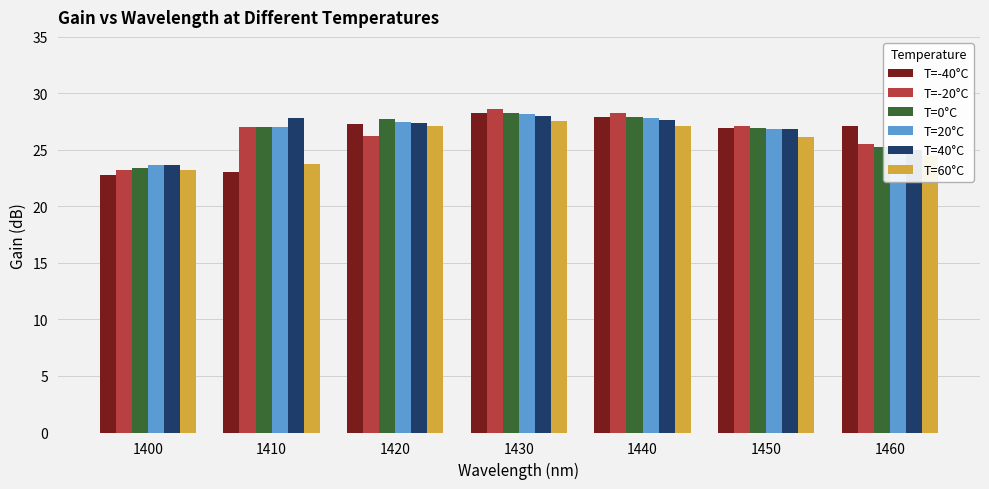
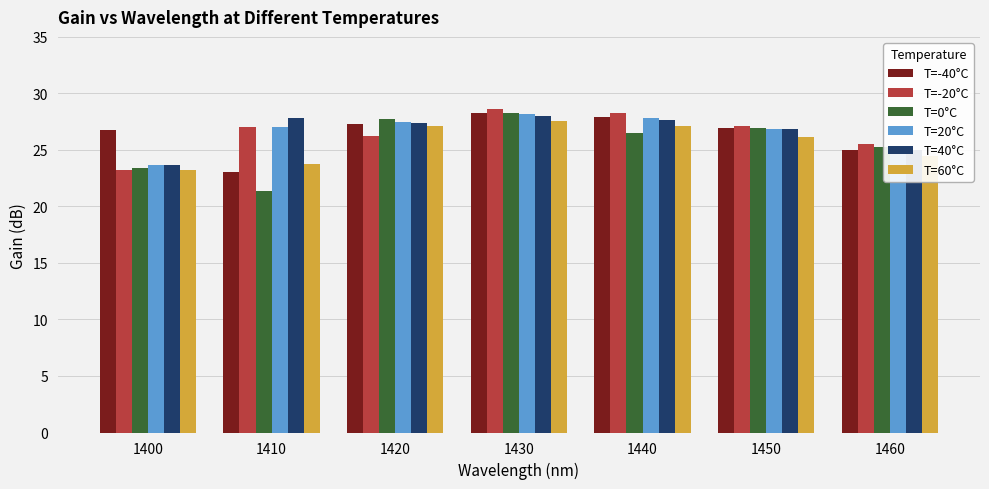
  {
    "T=-40°C": {
-     "1400": 22.7,
+     "1400": 26.8,
      "1410": 23.0,
      "1420": 27.3,
      "1430": 28.3,
      "1440": 27.9,
      "1450": 26.9,
-     "1460": 27.1
+     "1460": 25.0
    },
    "T=-20°C": {
      "1400": 23.2,
      "1410": 27.0,
      "1420": 26.2,
      "1430": 28.6,
      "1440": 28.3,
      "1450": 27.1,
      "1460": 25.5
    },
    "T=0°C": {
      "1400": 23.4,
-     "1410": 27.0,
+     "1410": 21.3,
      "1420": 27.7,
      "1430": 28.3,
-     "1440": 27.9,
+     "1440": 26.5,
      "1450": 27.0,
      "1460": 25.3
    },
    "T=20°C": {
      "1400": 23.6,
      "1410": 27.0,
      "1420": 27.5,
      "1430": 28.2,
      "1440": 27.8,
      "1450": 26.8
    },
    "T=40°C": {
      "1400": 23.6,
      "1410": 27.8,
      "1420": 27.4,
      "1430": 28.0,
      "1440": 27.6,
      "1450": 26.8
    },
    "T=60°C": {
      "1400": 23.3,
      "1410": 23.8,
      "1420": 27.1,
      "1430": 27.5,
      "1440": 27.2,
      "1450": 26.2
    }
  }
